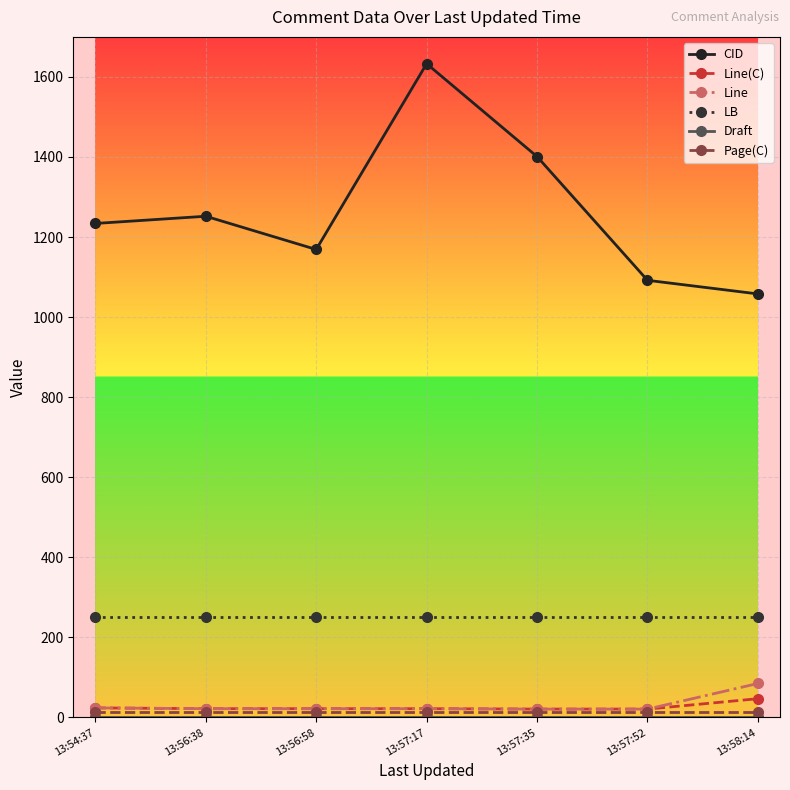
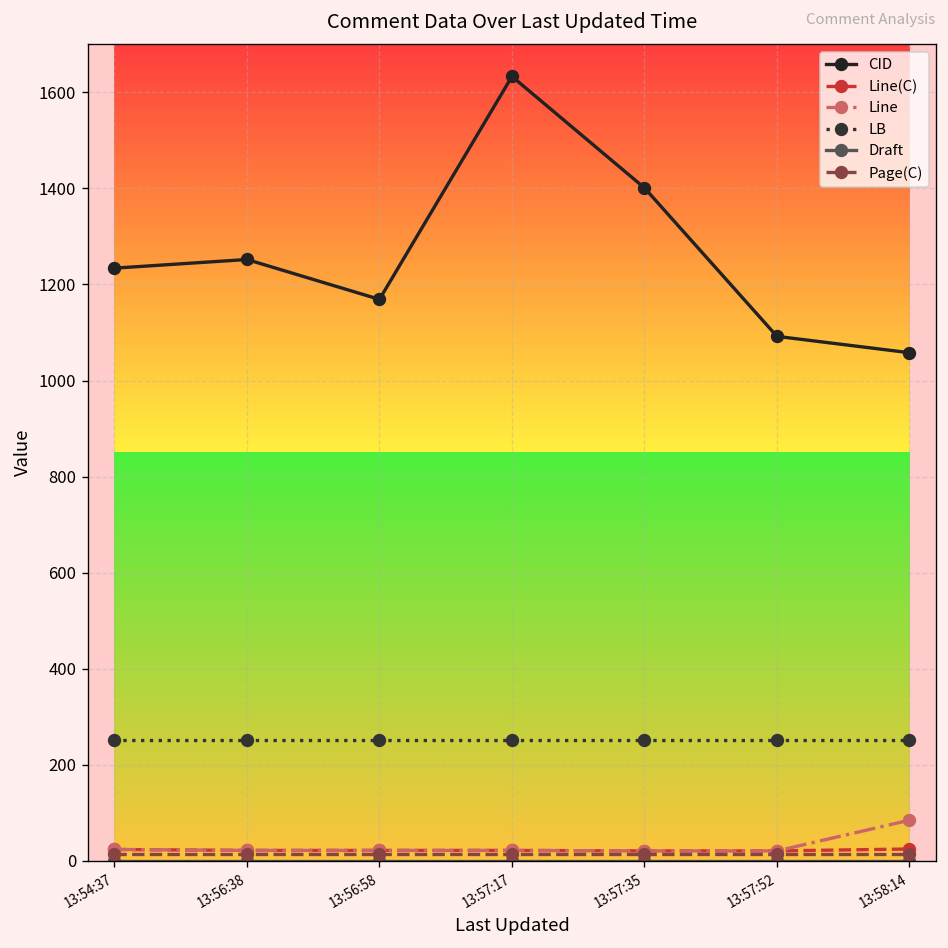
  {
    "Line(C)": {
-     "13:58:14": 50
+     "13:58:14": 30
    },
    "Line": {
      "13:58:14": 90
    }
  }
